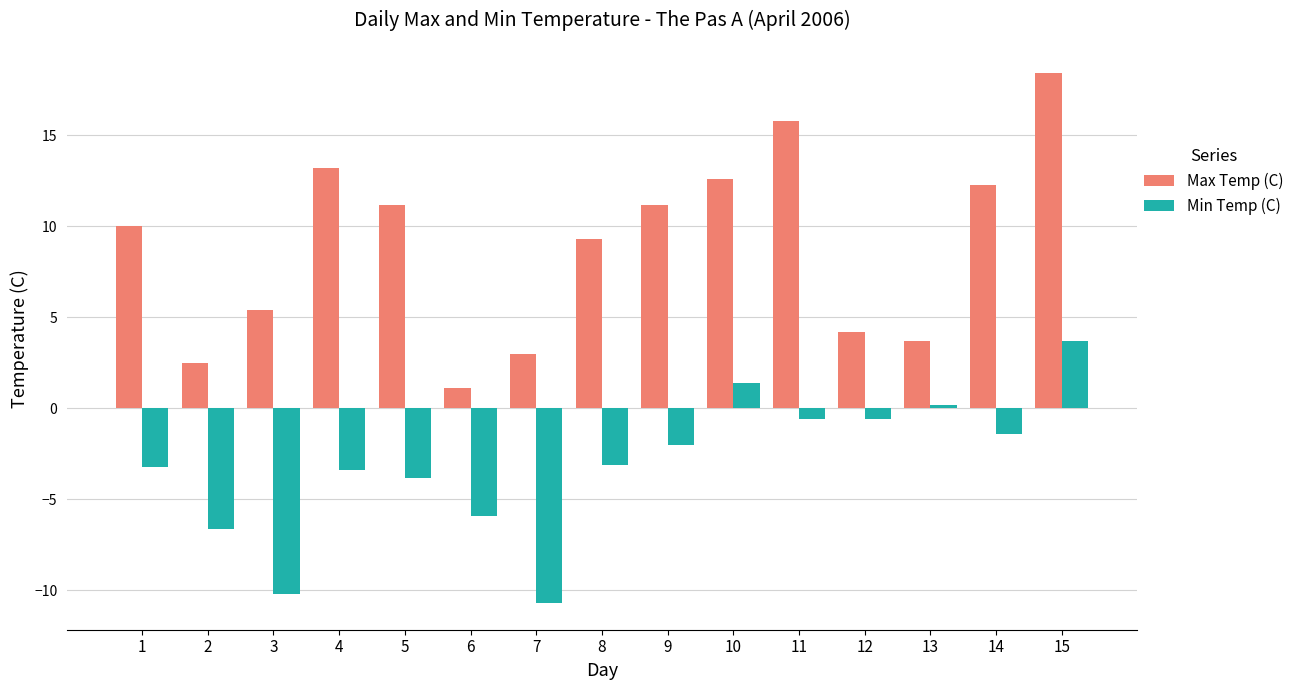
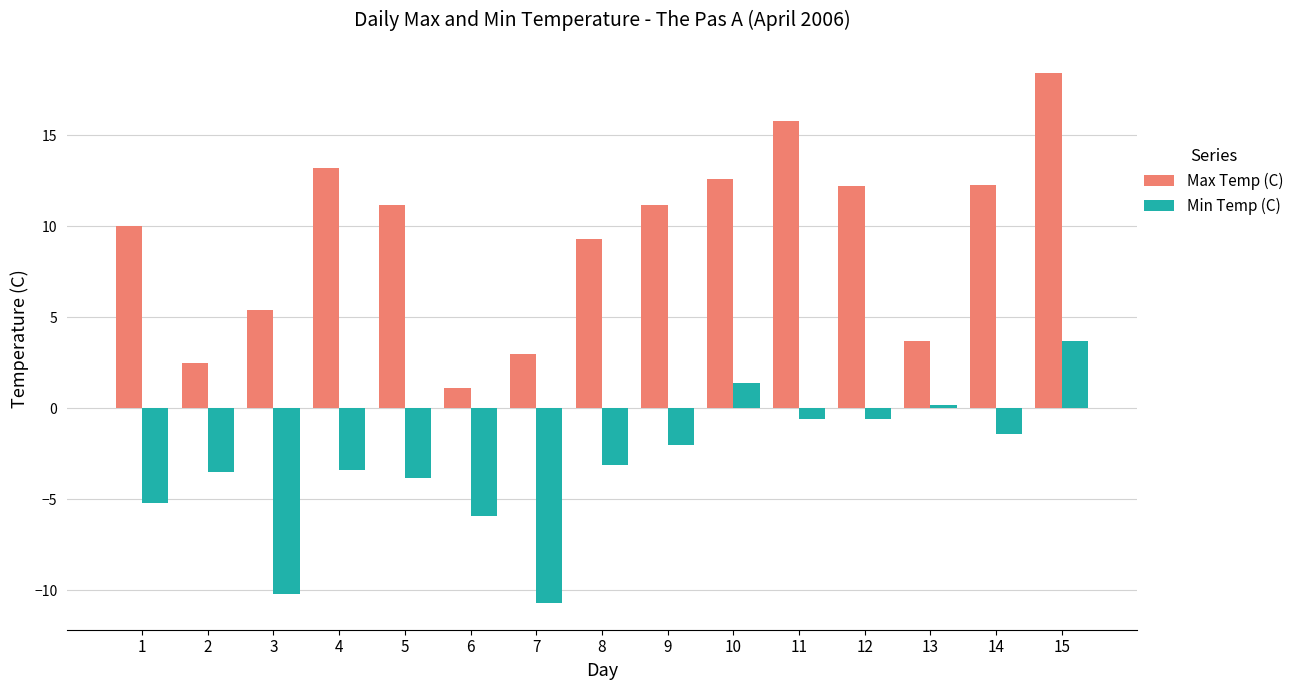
  {
    "Max Temp (C)": {
      "1": 10.0,
      "2": 2.5,
      "3": 5.4,
      "4": 13.2,
      "5": 11.2,
      "6": 1.1,
      "7": 3.0,
      "8": 9.3,
      "9": 11.2,
      "10": 12.6,
      "11": 15.8,
-     "12": 4.2,
+     "12": 12.2,
      "13": 3.7,
      "14": 12.3,
      "15": 18.4
    },
    "Min Temp (C)": {
-     "1": -3.2,
-     "2": -6.6,
+     "1": -5.2,
+     "2": -3.5,
      "3": -10.2,
      "4": -3.4,
      "5": -3.8,
      "6": -5.9,
      "7": -10.7,
      "8": -3.1,
      "9": -2.0,
      "10": 1.4,
      "11": -0.6,
      "12": -0.6,
      "13": 0.2,
      "14": -1.4,
      "15": 3.7
    }
  }
